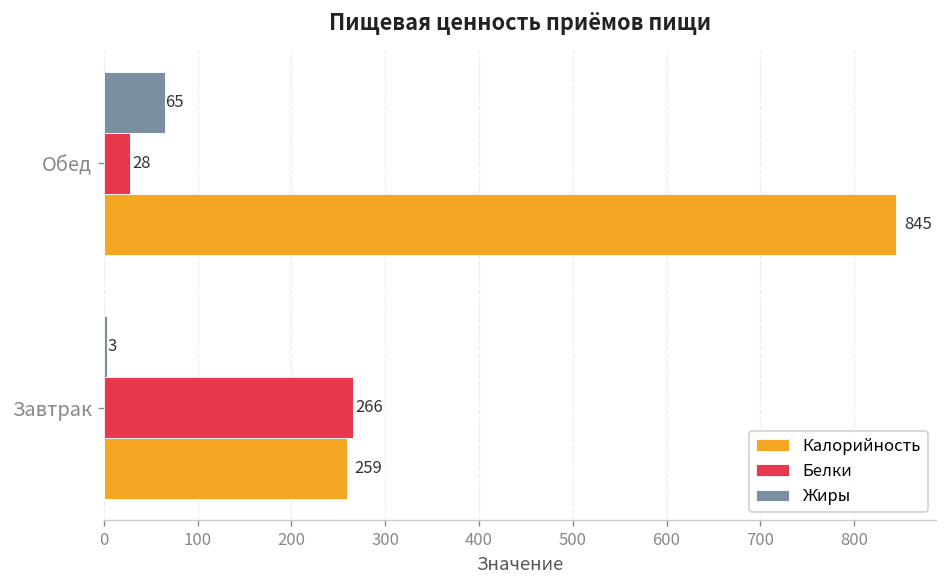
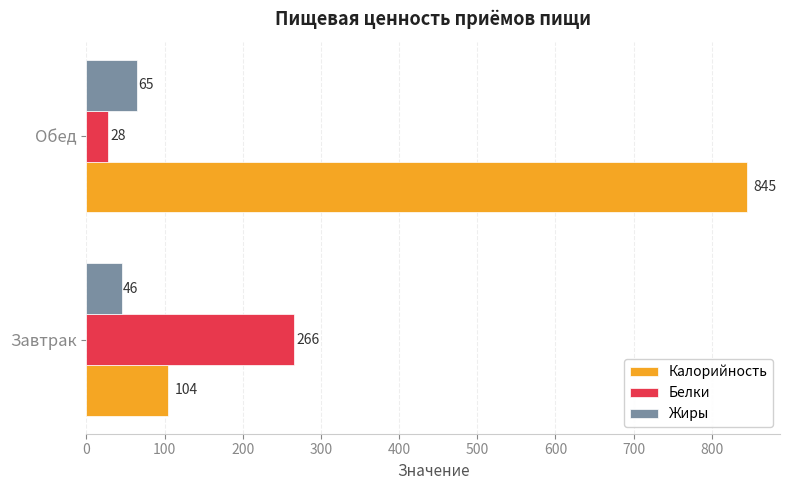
  {
    "Калорийность": {
      "Обед": 845,
-     "Завтрак": 259
+     "Завтрак": 104
    },
    "Белки": {
      "Обед": 28,
      "Завтрак": 266
    },
    "Жиры": {
      "Обед": 65,
-     "Завтрак": 3
+     "Завтрак": 46
    }
  }
